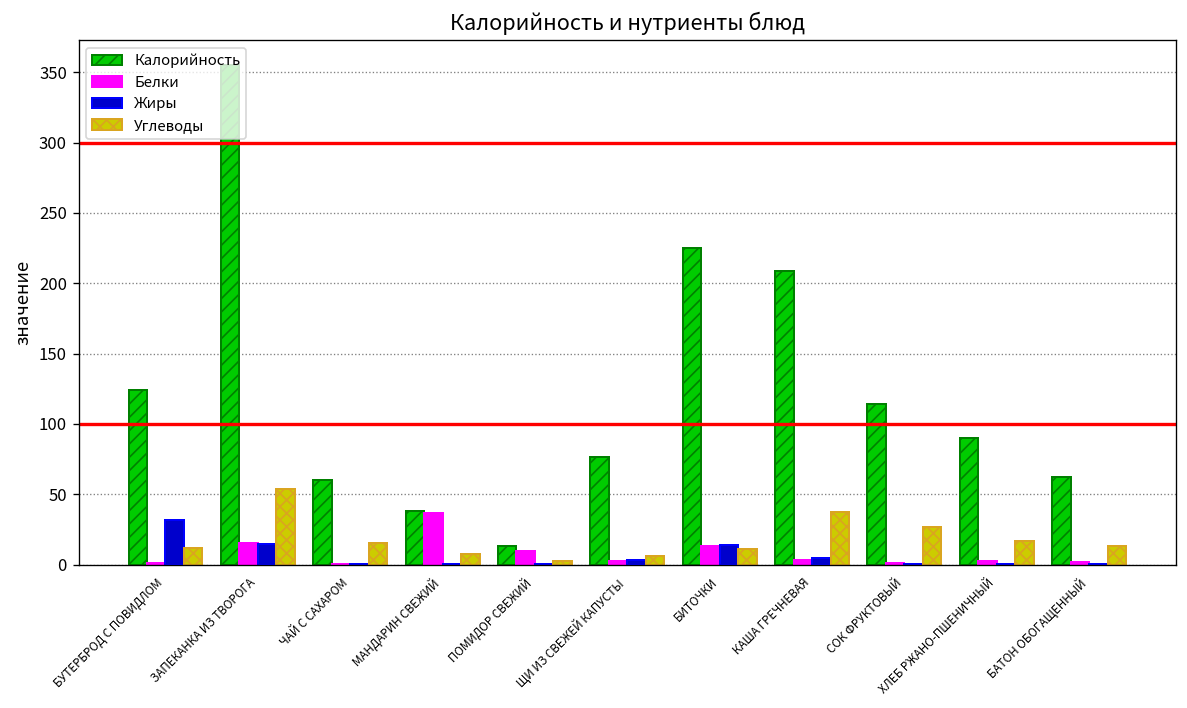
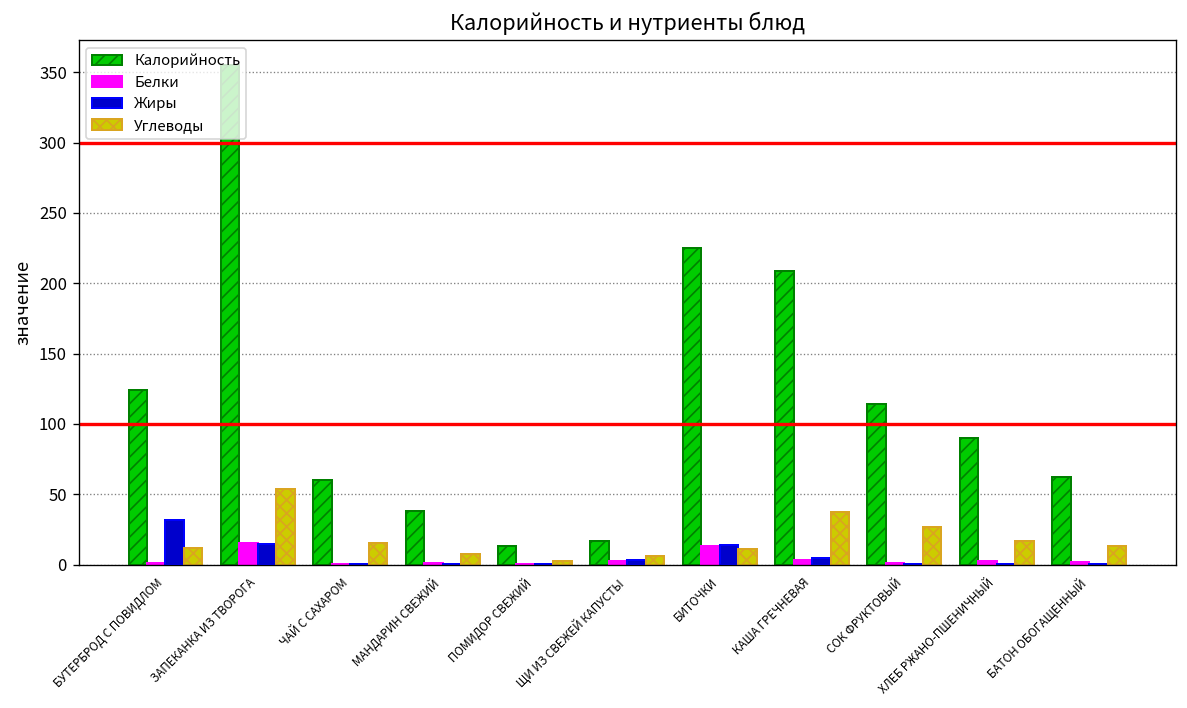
  {
    "Калорийность": {
      "БУТЕРБРОД С ПОВИДЛОМ": 124,
      "ЧАЙ С САХАРОМ": 60,
      "МАНДАРИН СВЕЖИЙ": 38,
      "ПОМИДОР СВЕЖИЙ": 13,
-     "ЩИ ИЗ СВЕЖЕЙ КАПУСТЫ": 77,
+     "ЩИ ИЗ СВЕЖЕЙ КАПУСТЫ": 17,
      "БИТОЧКИ": 225,
      "КАША ГРЕЧНЕВАЯ": 209,
      "СОК ФРУКТОВЫЙ": 114,
      "ХЛЕБ РЖАНО-ПШЕНИЧНЫЙ": 90,
      "БАТОН ОБОГАЩЕННЫЙ": 62
    },
    "Белки": {
      "ЗАПЕКАНКА ИЗ ТВОРОГА": 16,
-     "МАНДАРИН СВЕЖИЙ": 36,
-     "ПОМИДОР СВЕЖИЙ": 10,
+     "МАНДАРИН СВЕЖИЙ": 1,
+     "ПОМИДОР СВЕЖИЙ": 1,
      "ЩИ ИЗ СВЕЖЕЙ КАПУСТЫ": 2,
      "БИТОЧКИ": 14,
      "КАША ГРЕЧНЕВАЯ": 4,
      "ХЛЕБ РЖАНО-ПШЕНИЧНЫЙ": 3
    },
    "Жиры": {
      "БУТЕРБРОД С ПОВИДЛОМ": 32,
      "ЗАПЕКАНКА ИЗ ТВОРОГА": 15,
      "ЩИ ИЗ СВЕЖЕЙ КАПУСТЫ": 4,
      "БИТОЧКИ": 14,
      "КАША ГРЕЧНЕВАЯ": 5
    },
    "Углеводы": {
      "БУТЕРБРОД С ПОВИДЛОМ": 12,
      "ЗАПЕКАНКА ИЗ ТВОРОГА": 54,
      "ЧАЙ С САХАРОМ": 15,
      "МАНДАРИН СВЕЖИЙ": 8,
      "ПОМИДОР СВЕЖИЙ": 2,
      "ЩИ ИЗ СВЕЖЕЙ КАПУСТЫ": 6,
      "БИТОЧКИ": 11,
      "КАША ГРЕЧНЕВАЯ": 38,
      "СОК ФРУКТОВЫЙ": 26,
      "ХЛЕБ РЖАНО-ПШЕНИЧНЫЙ": 17,
      "БАТОН ОБОГАЩЕННЫЙ": 13
    }
  }
